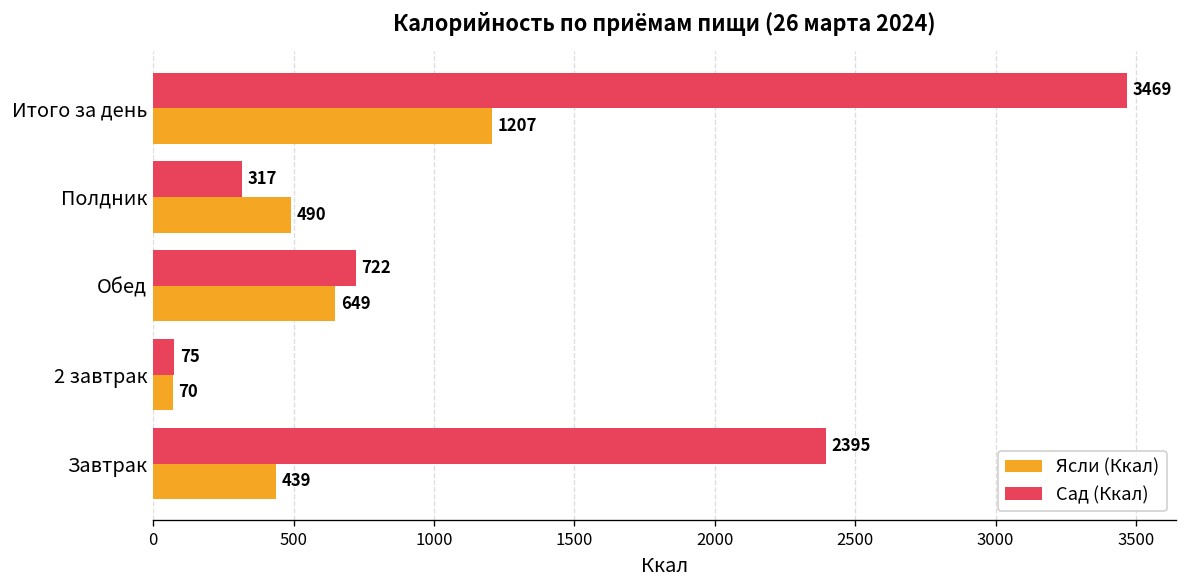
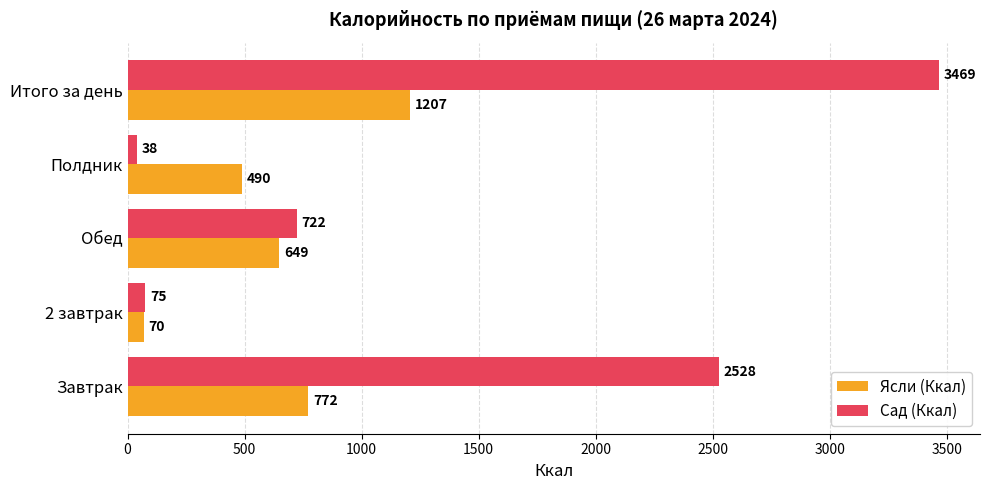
  {
    "Ясли (Ккал)": {
      "Итого за день": 1207,
      "Полдник": 490,
      "Обед": 649,
      "2 завтрак": 70,
-     "Завтрак": 439
+     "Завтрак": 772
    },
    "Сад (Ккал)": {
      "Итого за день": 3469,
-     "Полдник": 317,
+     "Полдник": 38,
      "Обед": 722,
      "2 завтрак": 75,
-     "Завтрак": 2395
+     "Завтрак": 2528
    }
  }
